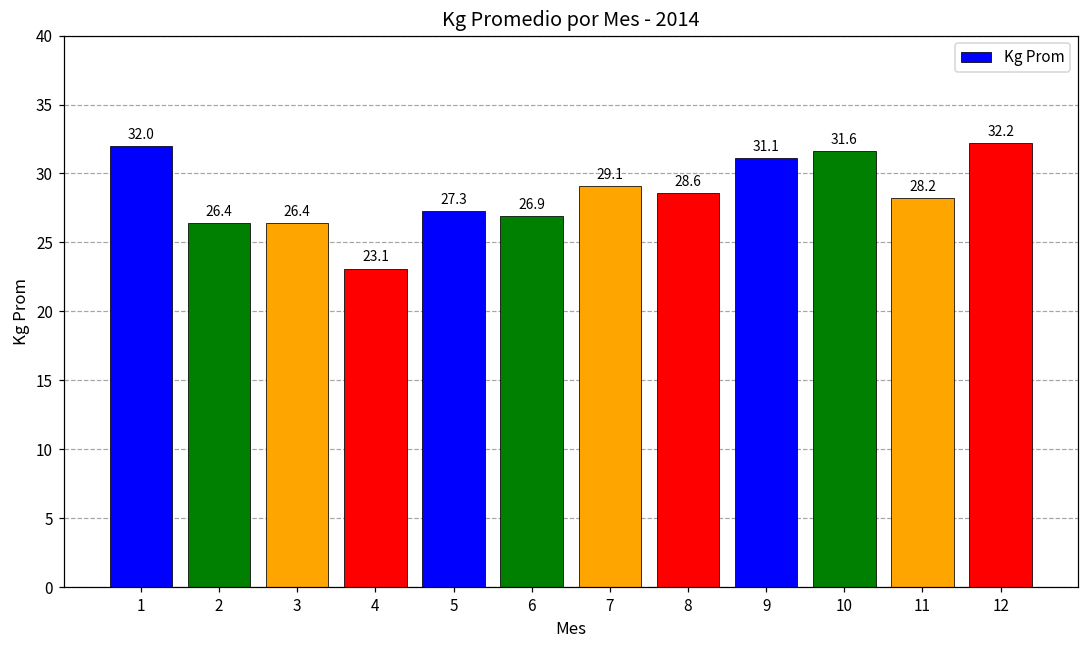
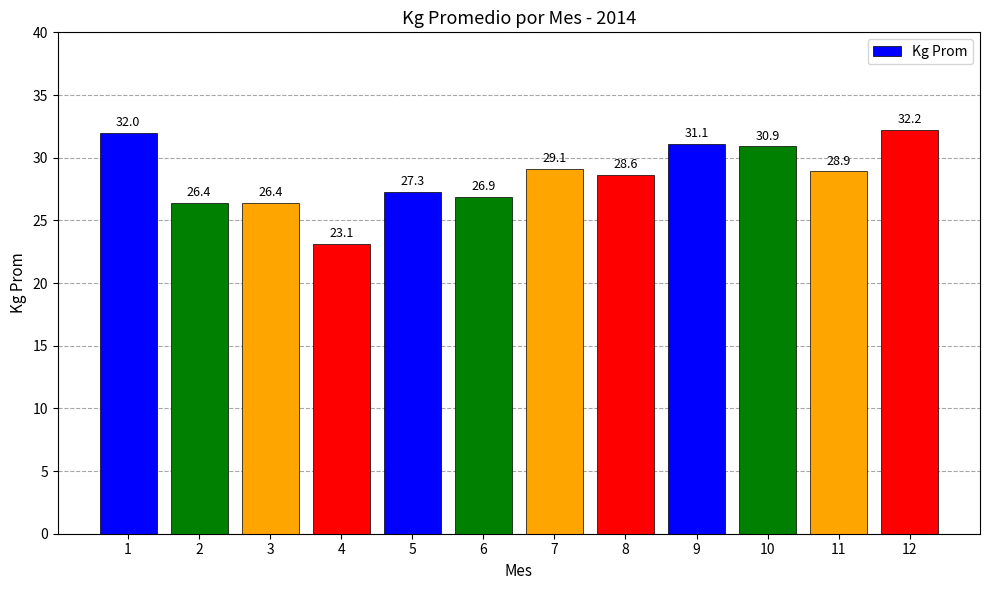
  {
    "1": 32.0,
    "2": 26.4,
    "3": 26.4,
    "4": 23.1,
    "5": 27.3,
    "6": 26.9,
    "7": 29.1,
    "8": 28.6,
    "9": 31.1,
-   "10": 31.6,
-   "11": 28.2,
+   "10": 30.9,
+   "11": 28.9,
    "12": 32.2
  }
